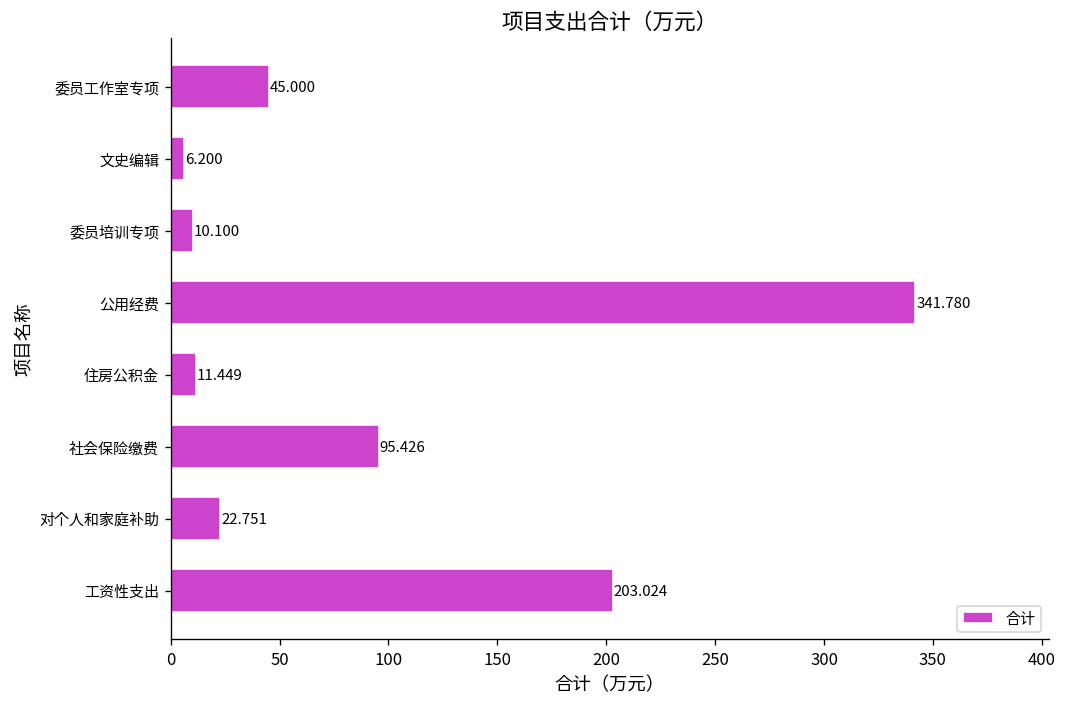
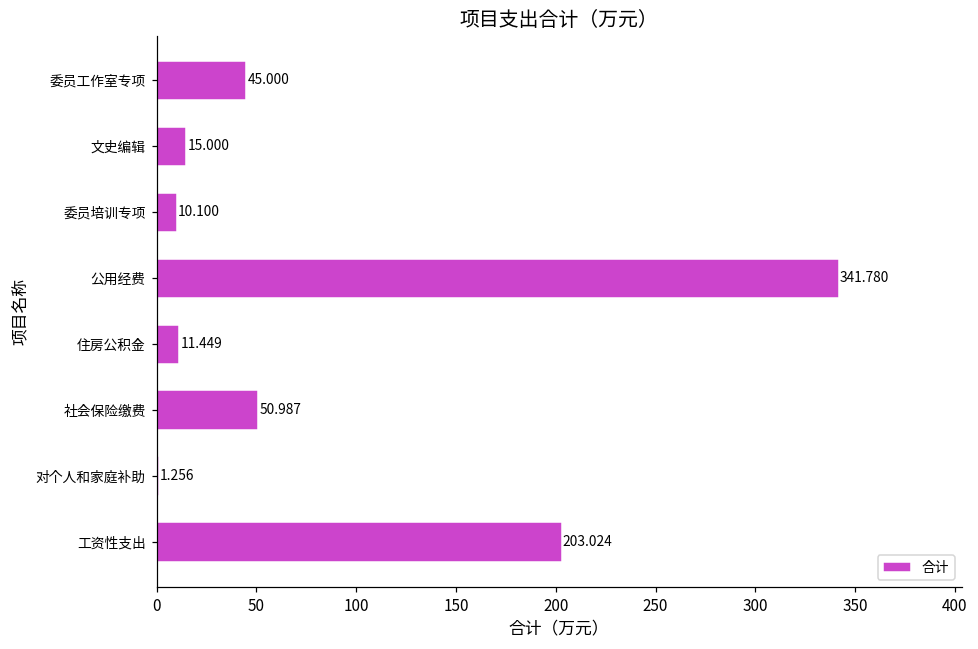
  {
    "委员工作室专项": 45.000,
-   "文史编辑": 6.200,
+   "文史编辑": 15.000,
    "委员培训专项": 10.100,
    "公用经费": 341.780,
    "住房公积金": 11.449,
-   "社会保险缴费": 95.426,
-   "对个人和家庭补助": 22.751,
+   "社会保险缴费": 50.987,
+   "对个人和家庭补助": 1.256,
    "工资性支出": 203.024
  }
